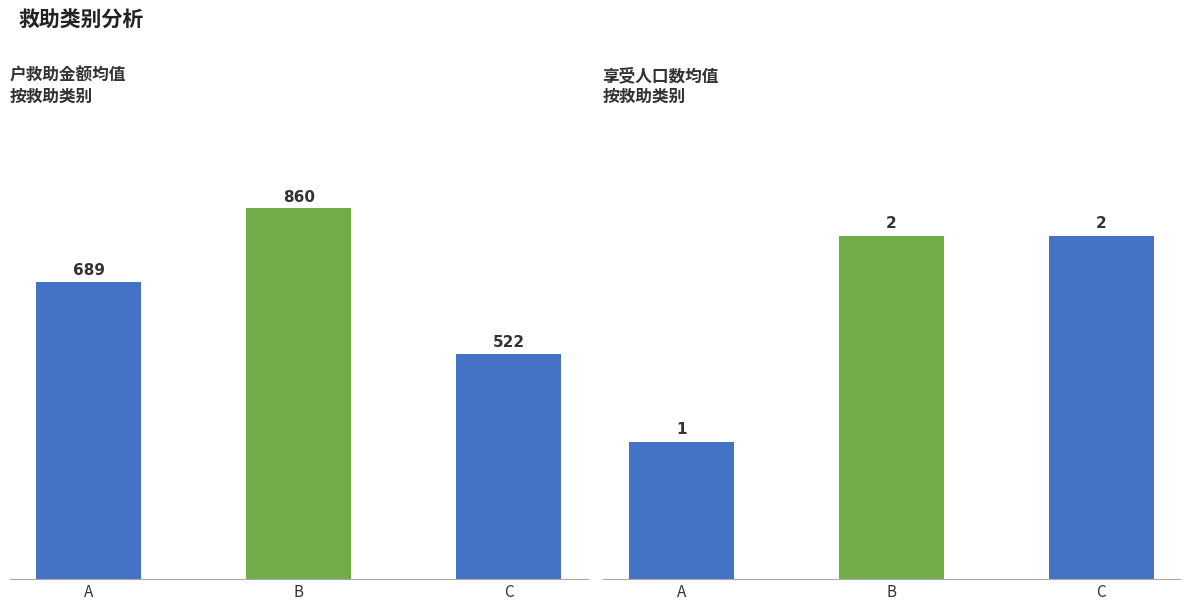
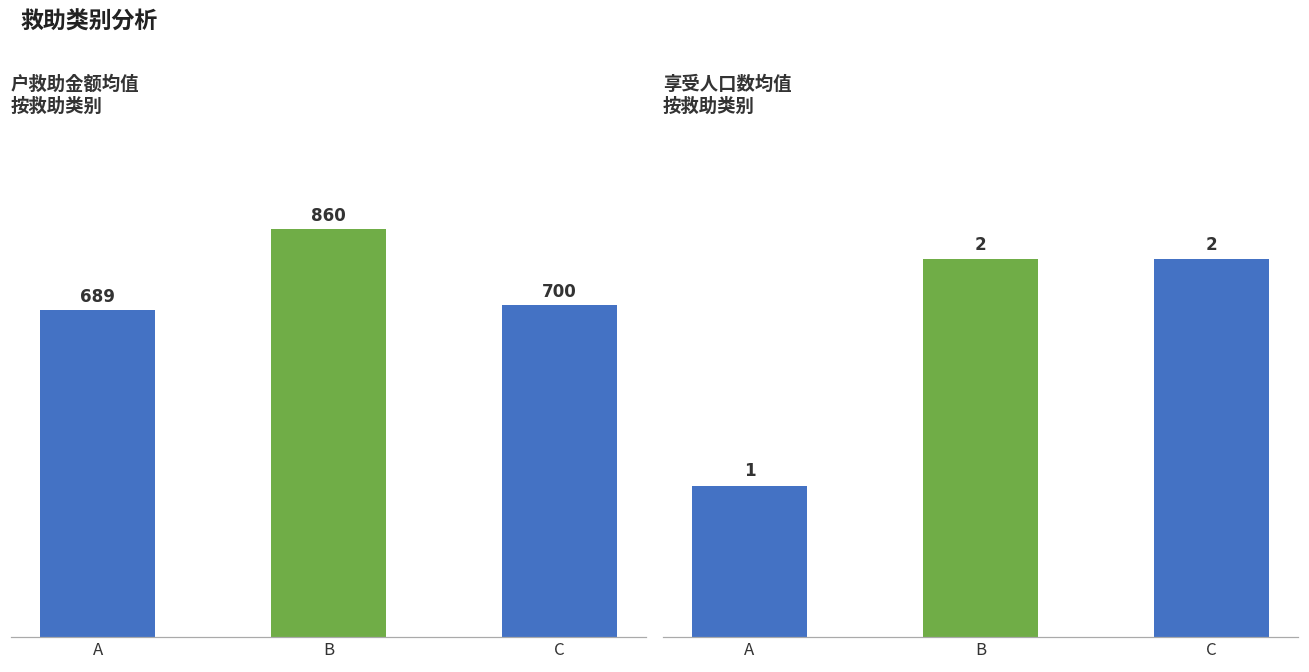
  {
    "户救助金额均值 按救助类别": {
      "A": 689,
      "B": 860,
-     "C": 522
+     "C": 700
    },
    "享受人口数均值 按救助类别": {
      "A": 1,
      "B": 2,
      "C": 2
    }
  }
